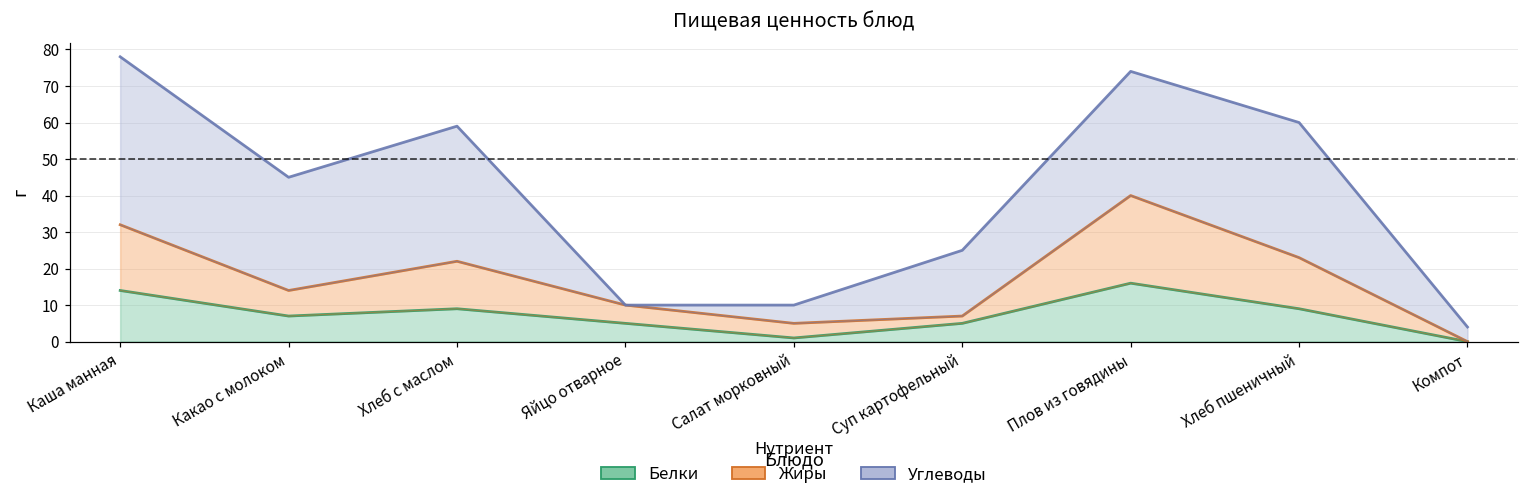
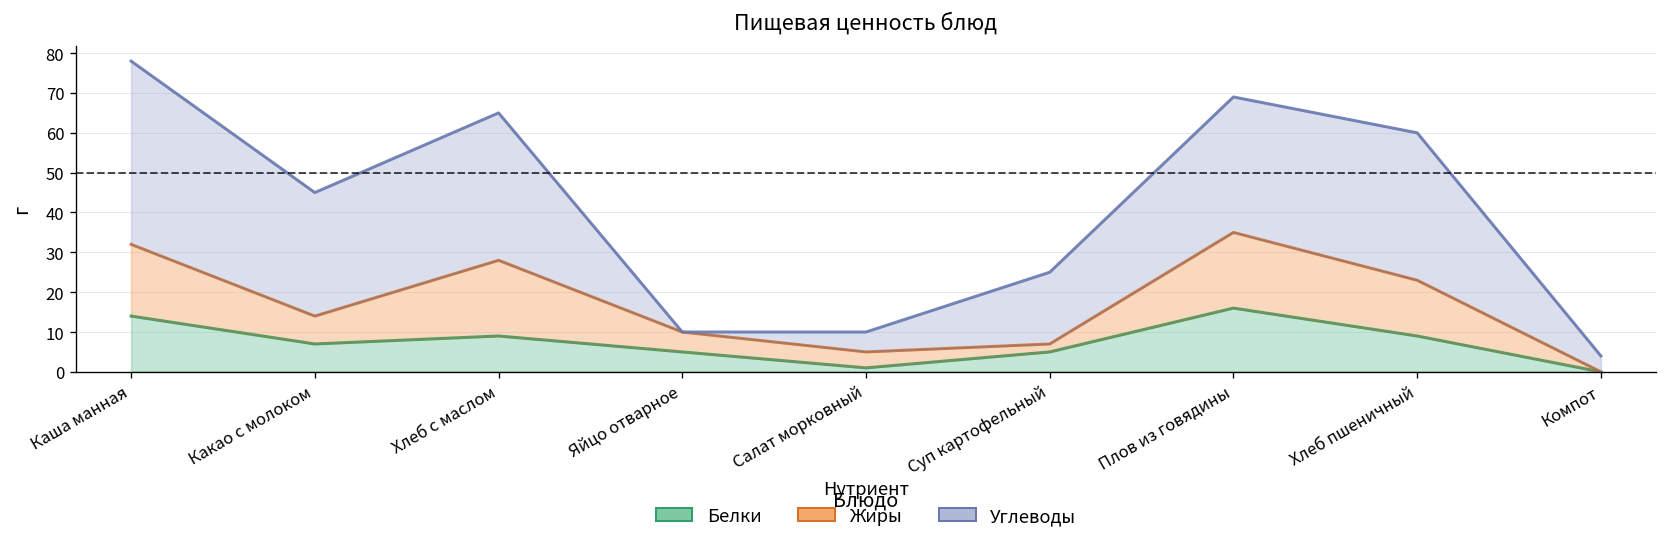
  {
    "Жиры": {
      "Каша манная": 18,
      "Какао с молоком": 7,
-     "Хлеб с маслом": 13,
+     "Хлеб с маслом": 19,
      "Салат морковный": 4,
      "Суп картофельный": 2,
-     "Плов из говядины": 24,
+     "Плов из говядины": 19,
      "Хлеб пшеничный": 14
    }
  }
